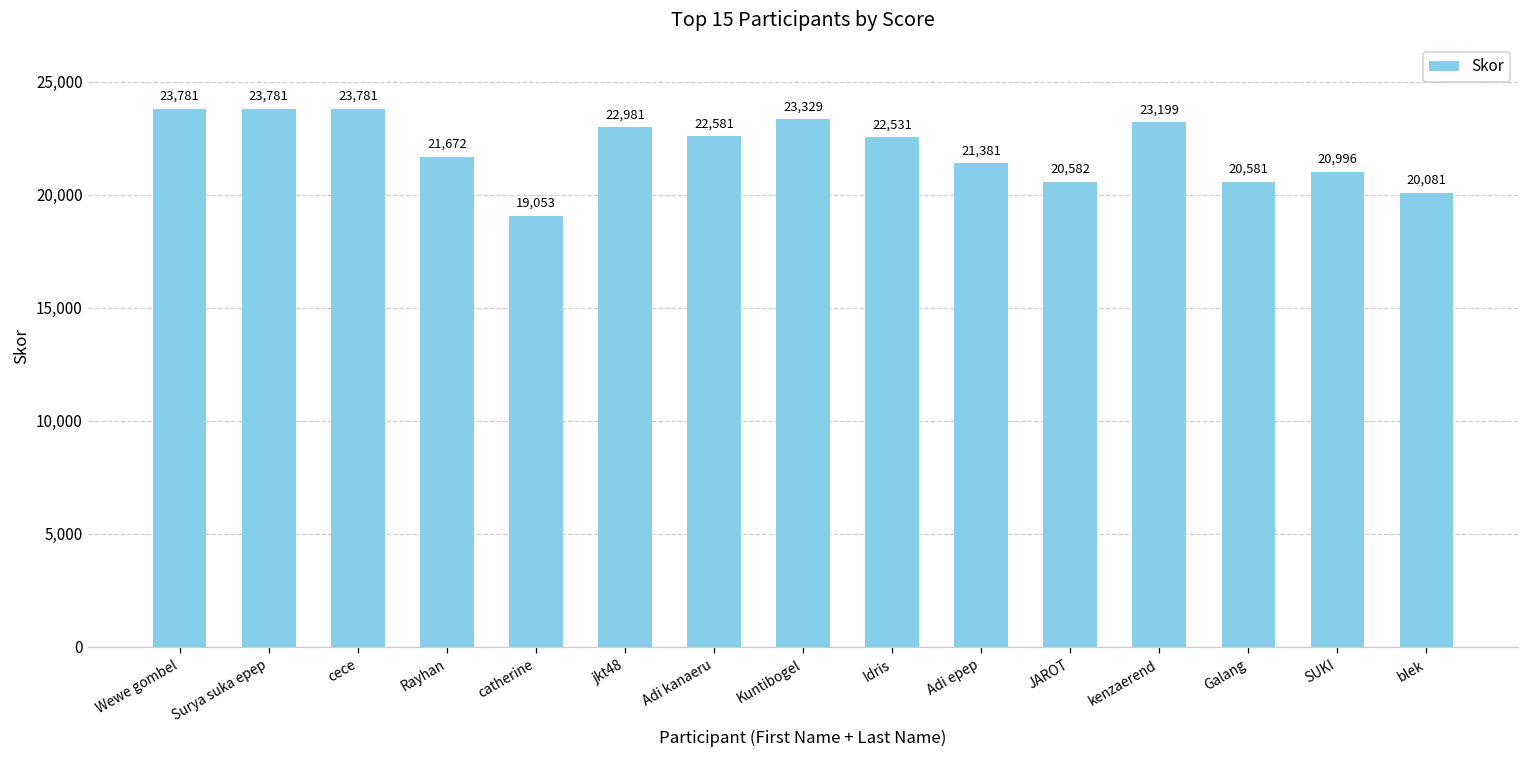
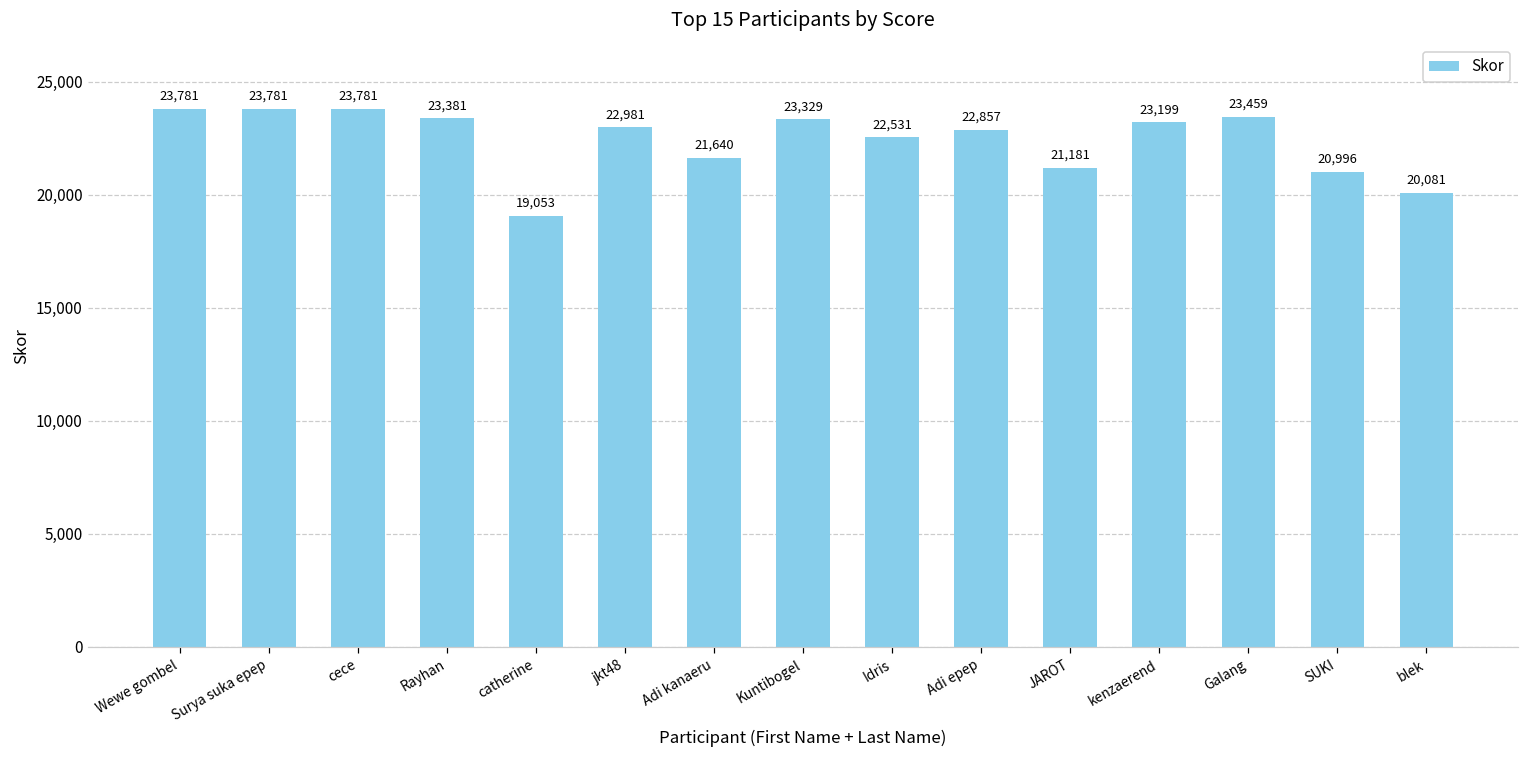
  {
    "Wewe gombel": "23,781",
    "Surya suka epep": "23,781",
    "cece": "23,781",
-   "Rayhan": "21,672",
+   "Rayhan": "23,381",
    "catherine": "19,053",
    "jkt48": "22,981",
-   "Adi kanaeru": "22,581",
+   "Adi kanaeru": "21,640",
    "Kuntibogel": "23,329",
    "Idris": "22,531",
-   "Adi epep": "21,381",
-   "JAROT": "20,582",
+   "Adi epep": "22,857",
+   "JAROT": "21,181",
    "kenzaerend": "23,199",
-   "Galang": "20,581",
+   "Galang": "23,459",
    "SUKI": "20,996",
    "blek": "20,081"
  }
